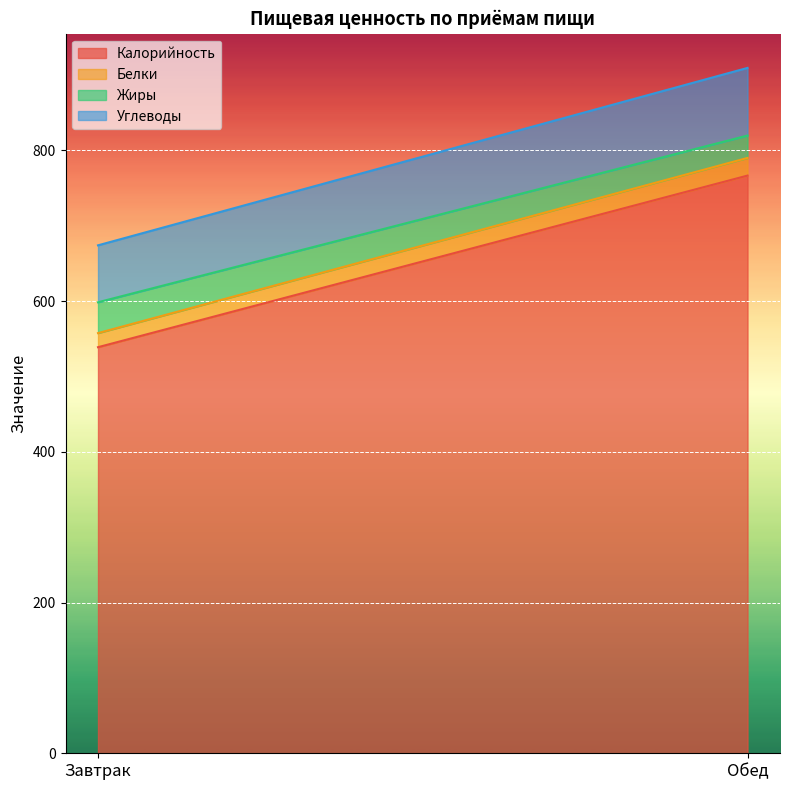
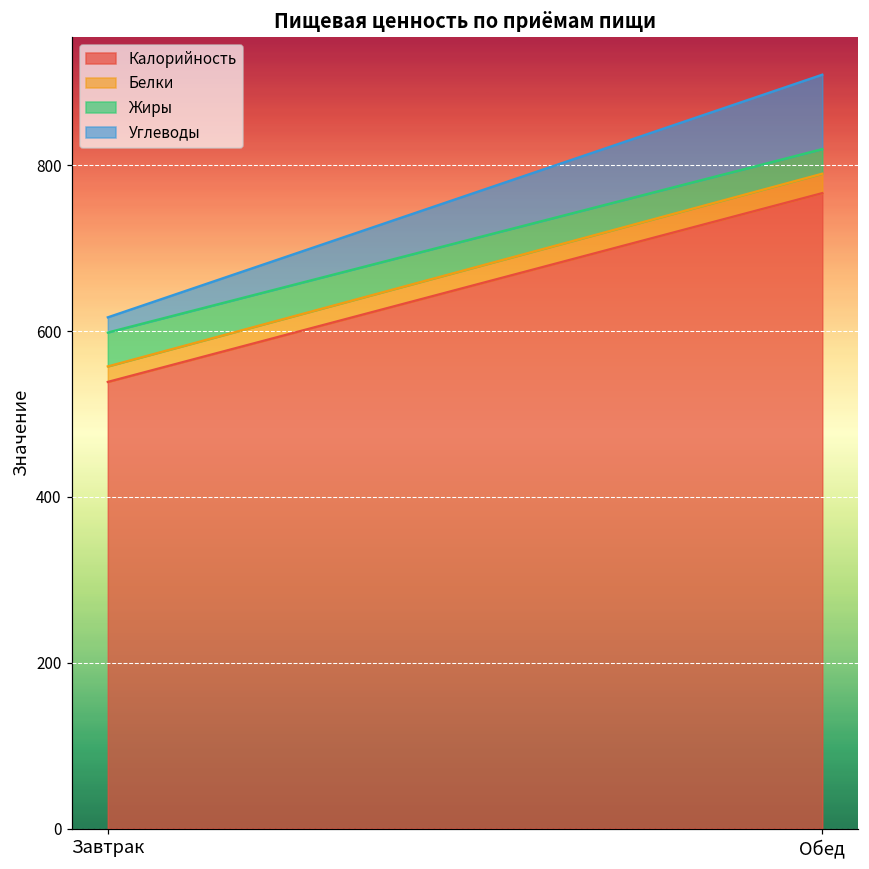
  {
    "Калорийность": {
      "Завтрак": 540,
      "Обед": 770
    },
    "Белки": {
      "Завтрак": 20,
      "Обед": 20
    },
    "Жиры": {
      "Завтрак": 40,
      "Обед": 30
    },
    "Углеводы": {
-     "Завтрак": 80,
+     "Завтрак": 20,
      "Обед": 90
    }
  }
